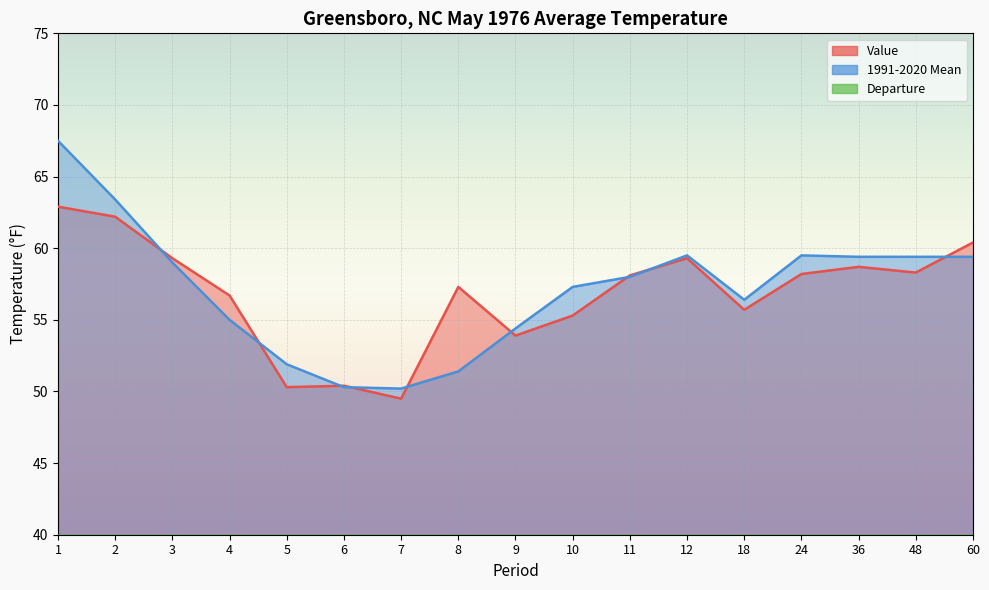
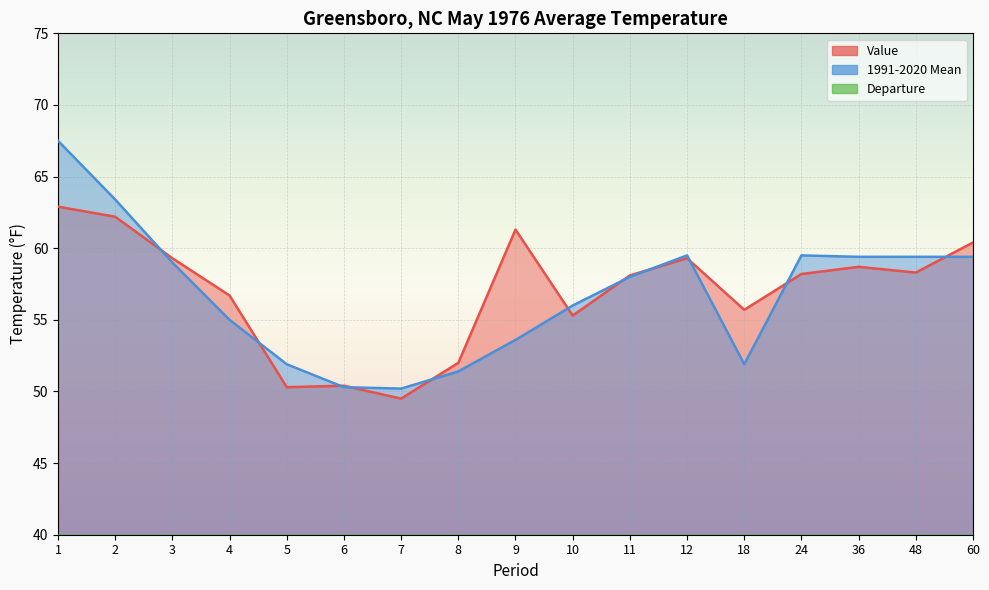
  {
    "Value": {
      "1": 62.9,
      "2": 62.2,
      "3": 59.3,
      "4": 56.7,
      "5": 50.3,
      "7": 49.5,
-     "8": 57.3,
-     "9": 53.9,
+     "8": 52.0,
+     "9": 61.3,
      "10": 55.3,
      "12": 59.3,
      "18": 55.7,
      "24": 58.2,
      "36": 58.7,
      "48": 58.3,
      "60": 60.4
    },
    "1991-2020 Mean": {
      "1": 67.5,
      "2": 63.4,
      "3": 59.0,
      "4": 55.0,
      "5": 51.9,
      "7": 50.2,
      "8": 51.4,
-     "9": 54.4,
-     "10": 57.3,
+     "9": 53.6,
+     "10": 56.0,
      "12": 59.5,
-     "18": 56.4,
+     "18": 51.9,
      "24": 59.5,
      "36": 59.4,
      "48": 59.4,
      "60": 59.4
    }
  }
